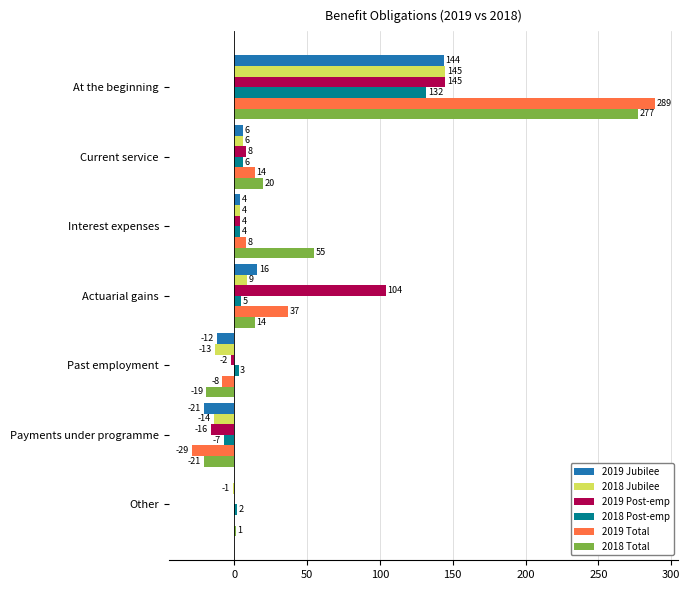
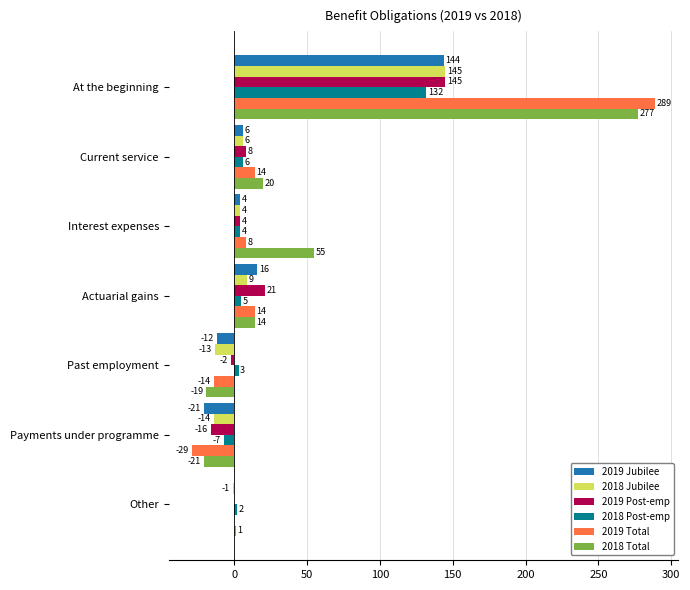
  {
    "2018 Jubilee": {
      "At the beginning": 145,
      "Current service": 6,
      "Interest expenses": 4,
      "Actuarial gains": 9,
      "Past employment": -13,
      "Payments under programme": -14,
      "Other": -1
    },
    "2019 Post-emp": {
      "At the beginning": 145,
      "Current service": 8,
      "Interest expenses": 4,
-     "Actuarial gains": 104,
+     "Actuarial gains": 21,
      "Past employment": -2,
      "Payments under programme": -16
    },
    "2019 Total": {
      "At the beginning": 289,
      "Current service": 14,
      "Interest expenses": 8,
-     "Actuarial gains": 37,
-     "Past employment": -8,
+     "Actuarial gains": 14,
+     "Past employment": -14,
      "Payments under programme": -29
    },
    "2018 Total": {
      "At the beginning": 277,
      "Current service": 20,
      "Interest expenses": 55,
      "Actuarial gains": 14,
      "Past employment": -19,
      "Payments under programme": -21,
      "Other": 1
    }
  }
